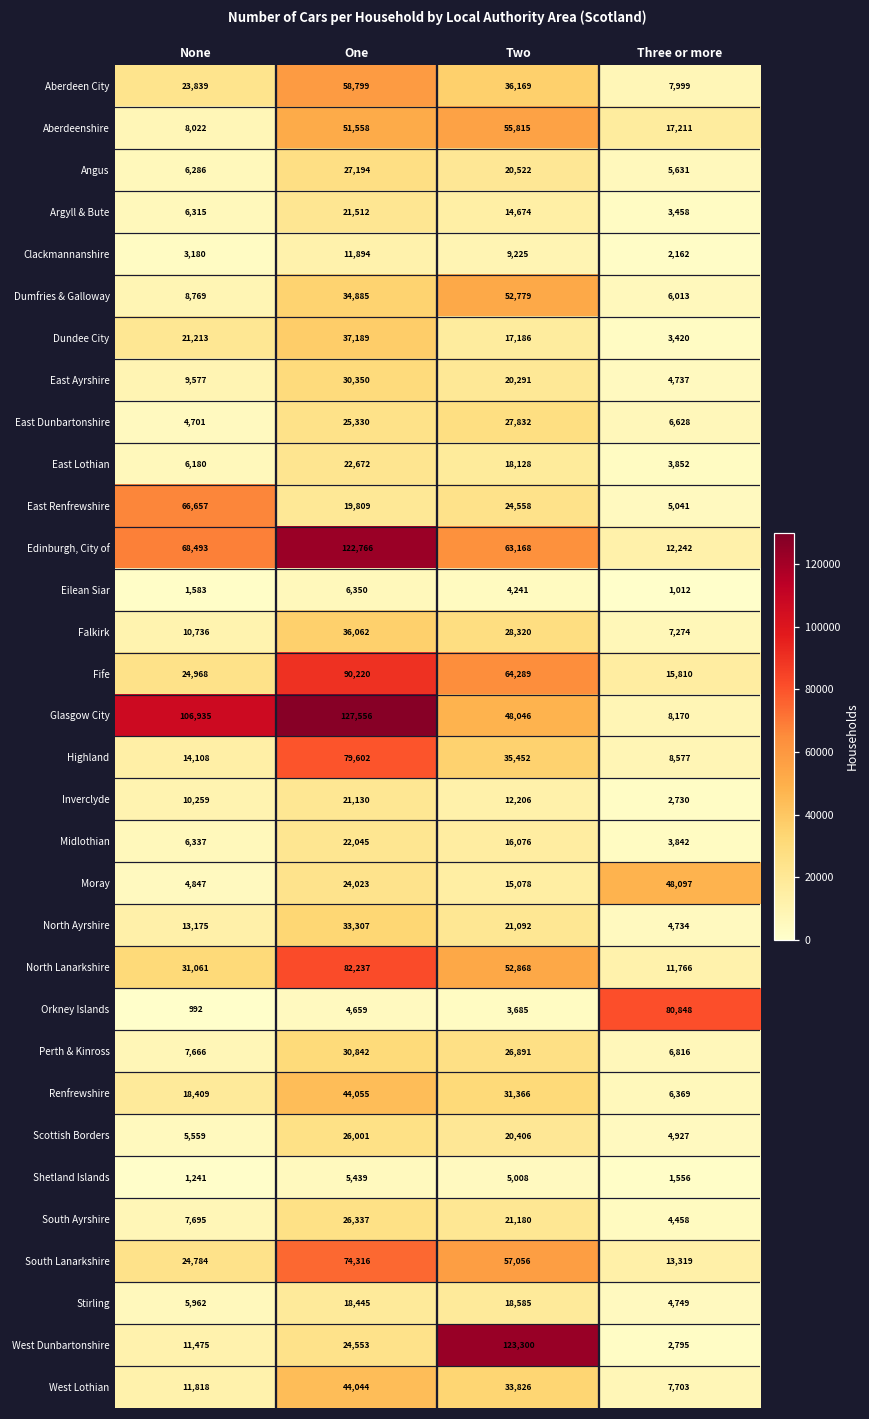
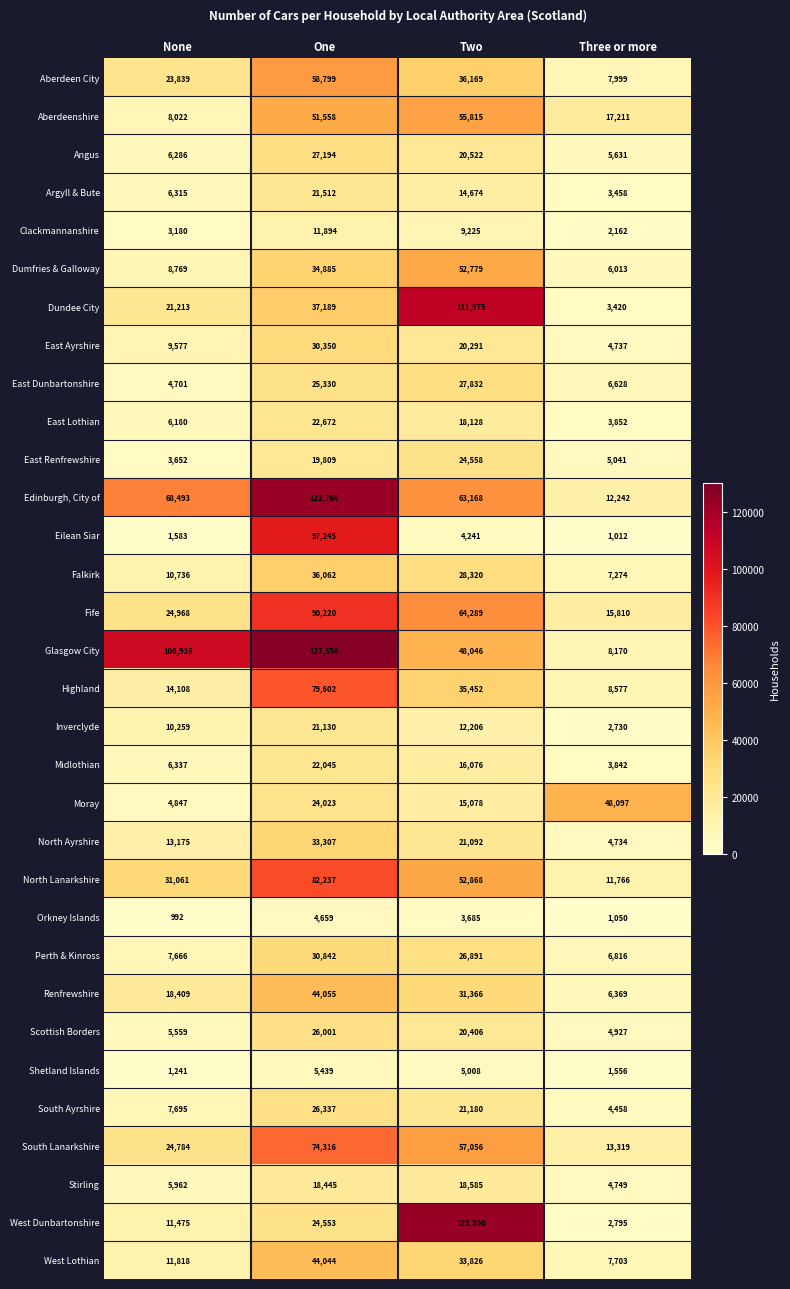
  {
    "Aberdeen City": {
      "None": "23,839",
      "One": "58,799",
      "Two": "36,169",
      "Three or more": "7,999"
    },
    "Aberdeenshire": {
      "None": "8,022",
      "One": "51,558",
      "Two": "55,815",
      "Three or more": "17,211"
    },
    "Angus": {
      "None": "6,286",
      "One": "27,194",
      "Two": "20,522",
      "Three or more": "5,631"
    },
    "Argyll & Bute": {
      "None": "6,315",
      "One": "21,512",
      "Two": "14,674",
      "Three or more": "3,458"
    },
    "Clackmannanshire": {
      "None": "3,180",
      "One": "11,894",
      "Two": "9,225",
      "Three or more": "2,162"
    },
    "Dumfries & Galloway": {
      "None": "8,769",
      "One": "34,885",
      "Two": "52,779",
      "Three or more": "6,013"
    },
    "Dundee City": {
      "None": "21,213",
      "One": "37,189",
-     "Two": "17,186",
+     "Two": "111,975",
      "Three or more": "3,420"
    },
    "East Ayrshire": {
      "None": "9,577",
      "One": "30,350",
      "Two": "20,291",
      "Three or more": "4,737"
    },
    "East Dunbartonshire": {
      "None": "4,701",
      "One": "25,330",
      "Two": "27,832",
      "Three or more": "6,628"
    },
    "East Lothian": {
      "None": "6,180",
      "One": "22,672",
      "Two": "18,128",
      "Three or more": "3,852"
    },
    "East Renfrewshire": {
-     "None": "66,657",
+     "None": "3,652",
      "One": "19,809",
      "Two": "24,558",
      "Three or more": "5,041"
    },
    "Edinburgh, City of": {
      "None": "68,493",
      "One": "122,766",
      "Two": "63,168",
      "Three or more": "12,242"
    },
    "Eilean Siar": {
      "None": "1,583",
-     "One": "6,350",
+     "One": "97,245",
      "Two": "4,241",
      "Three or more": "1,012"
    },
    "Falkirk": {
      "None": "10,736",
      "One": "36,062",
      "Two": "28,320",
      "Three or more": "7,274"
    },
    "Fife": {
      "None": "24,968",
      "One": "90,220",
      "Two": "64,289",
      "Three or more": "15,810"
    },
    "Glasgow City": {
      "None": "106,935",
      "One": "127,556",
      "Two": "48,046",
      "Three or more": "8,170"
    },
    "Highland": {
      "None": "14,108",
      "One": "79,602",
      "Two": "35,452",
      "Three or more": "8,577"
    },
    "Inverclyde": {
      "None": "10,259",
      "One": "21,130",
      "Two": "12,206",
      "Three or more": "2,730"
    },
    "Midlothian": {
      "None": "6,337",
      "One": "22,045",
      "Two": "16,076",
      "Three or more": "3,842"
    },
    "Moray": {
      "None": "4,847",
      "One": "24,023",
      "Two": "15,078",
      "Three or more": "48,097"
    },
    "North Ayrshire": {
      "None": "13,175",
      "One": "33,307",
      "Two": "21,092",
      "Three or more": "4,734"
    },
    "North Lanarkshire": {
      "None": "31,061",
      "One": "82,237",
      "Two": "52,868",
      "Three or more": "11,766"
    },
    "Orkney Islands": {
      "None": "992",
      "One": "4,659",
      "Two": "3,685",
-     "Three or more": "80,848"
+     "Three or more": "1,050"
    },
    "Perth & Kinross": {
      "None": "7,666",
      "One": "30,842",
      "Two": "26,891",
      "Three or more": "6,816"
    },
    "Renfrewshire": {
      "None": "18,409",
      "One": "44,055",
      "Two": "31,366",
      "Three or more": "6,369"
    },
    "Scottish Borders": {
      "None": "5,559",
      "One": "26,001",
      "Two": "20,406",
      "Three or more": "4,927"
    },
    "Shetland Islands": {
      "None": "1,241",
      "One": "5,439",
      "Two": "5,008",
      "Three or more": "1,556"
    },
    "South Ayrshire": {
      "None": "7,695",
      "One": "26,337",
      "Two": "21,180",
      "Three or more": "4,458"
    },
    "South Lanarkshire": {
      "None": "24,784",
      "One": "74,316",
      "Two": "57,056",
      "Three or more": "13,319"
    },
    "Stirling": {
      "None": "5,962",
      "One": "18,445",
      "Two": "18,585",
      "Three or more": "4,749"
    },
    "West Dunbartonshire": {
      "None": "11,475",
      "One": "24,553",
      "Two": "123,300",
      "Three or more": "2,795"
    },
    "West Lothian": {
      "None": "11,818",
      "One": "44,044",
      "Two": "33,826",
      "Three or more": "7,703"
    }
  }
